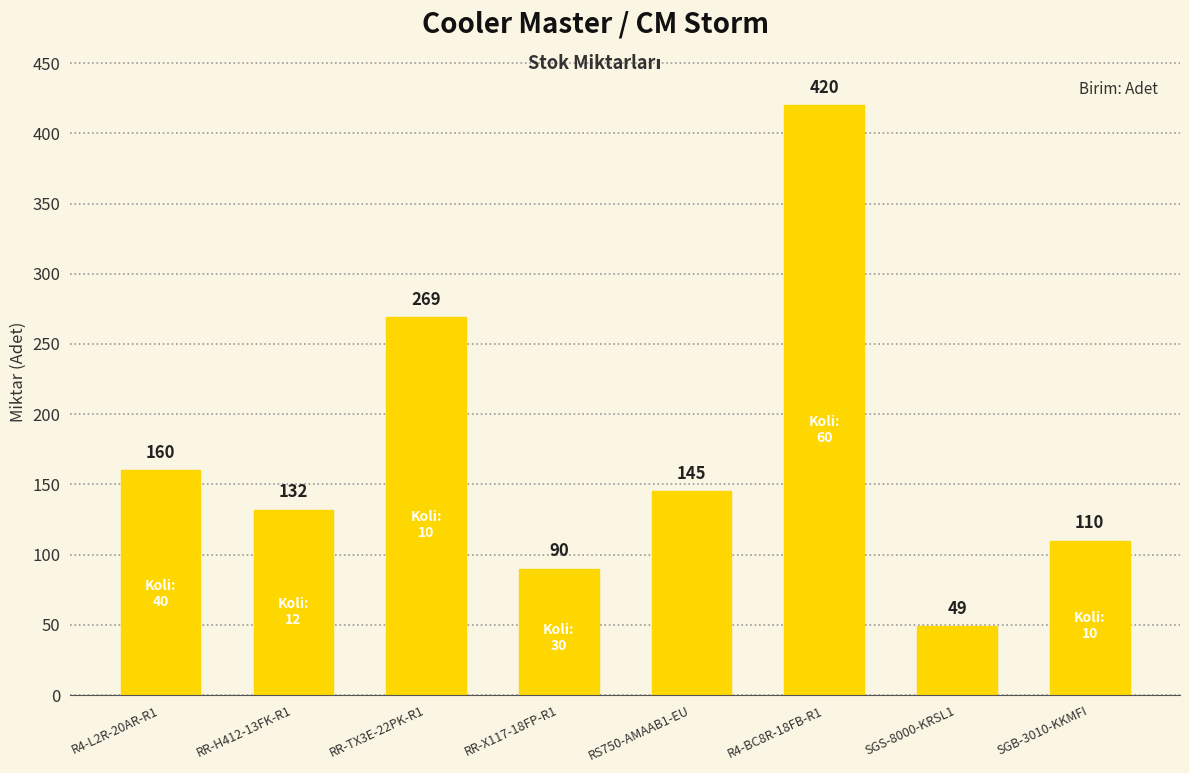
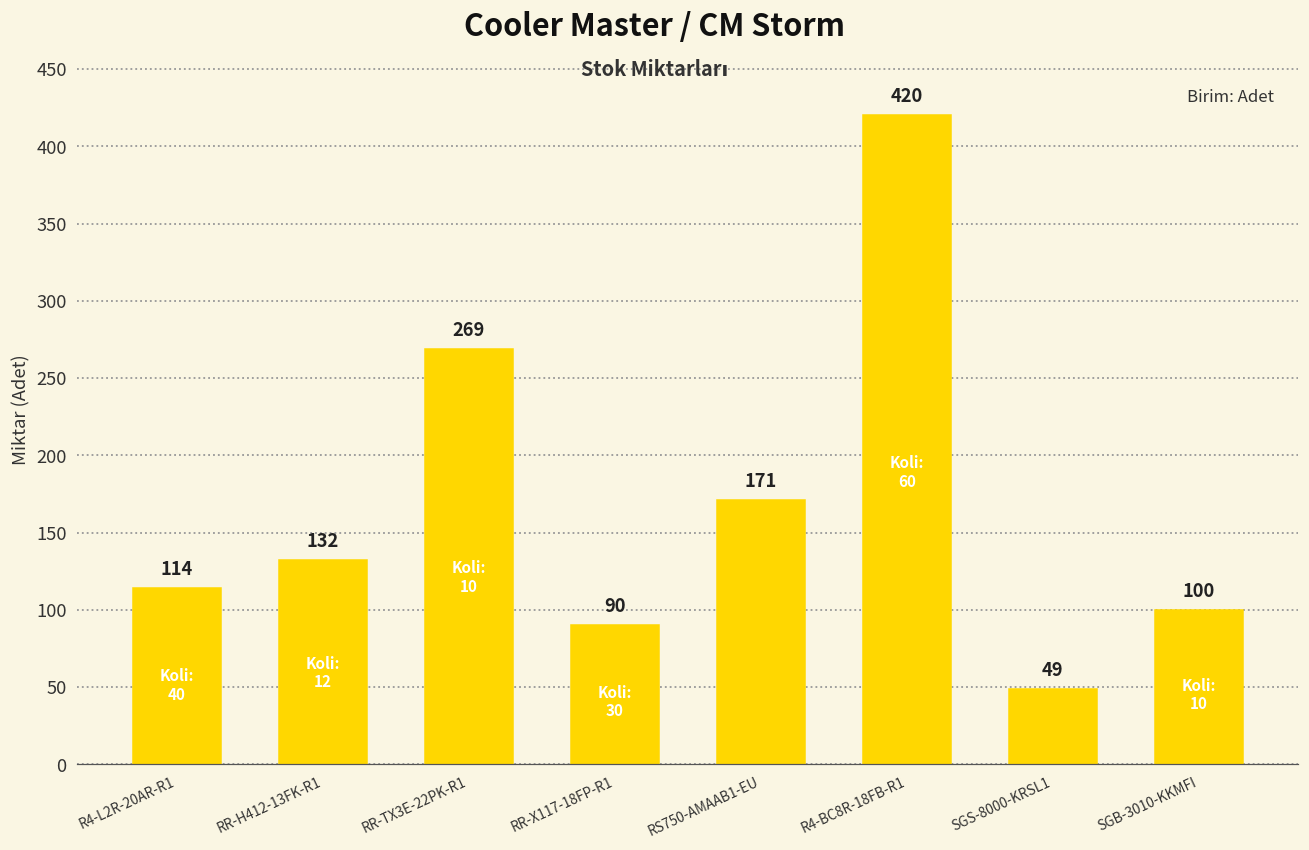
  {
-   "R4-L2R-20AR-R1": 160,
+   "R4-L2R-20AR-R1": 114,
    "RR-H412-13FK-R1": 132,
    "RR-TX3E-22PK-R1": 269,
    "RR-X117-18FP-R1": 90,
-   "RS750-AMAAB1-EU": 145,
+   "RS750-AMAAB1-EU": 171,
    "R4-BC8R-18FB-R1": 420,
    "SGS-8000-KRSL1": 49,
-   "SGB-3010-KKMFI": 110
+   "SGB-3010-KKMFI": 100
  }
